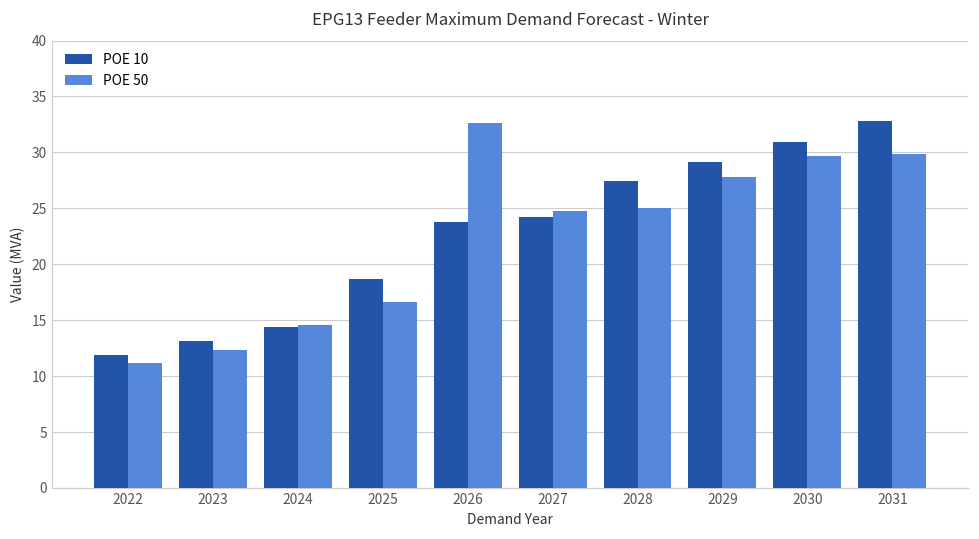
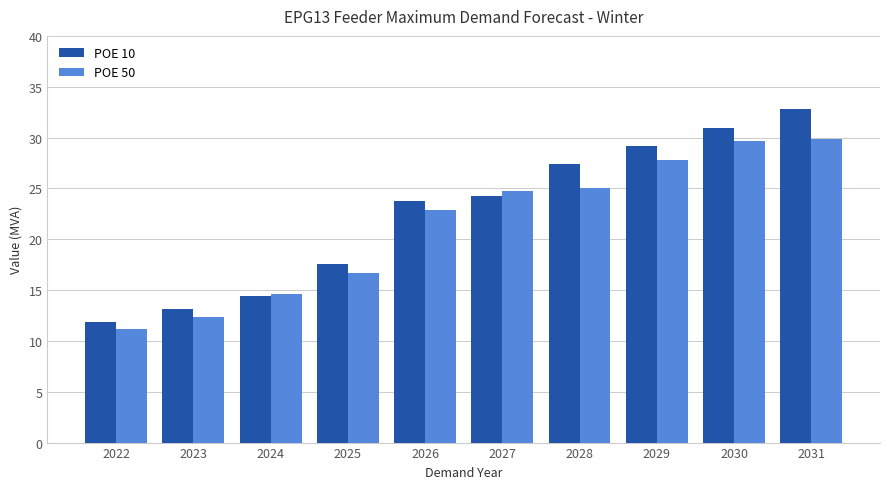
  {
    "POE 10": {
      "2022": 11.9,
      "2023": 13.1,
      "2024": 14.4,
-     "2025": 18.6,
+     "2025": 17.5,
      "2026": 23.8,
      "2027": 24.2,
      "2028": 27.4,
      "2029": 29.1,
      "2030": 30.9,
      "2031": 32.8
    },
    "POE 50": {
      "2022": 11.2,
      "2023": 12.3,
      "2024": 14.6,
      "2025": 16.7,
-     "2026": 32.6,
+     "2026": 22.9,
      "2027": 24.7,
      "2028": 25.1,
      "2029": 27.8,
      "2030": 29.7,
      "2031": 29.9
    }
  }
